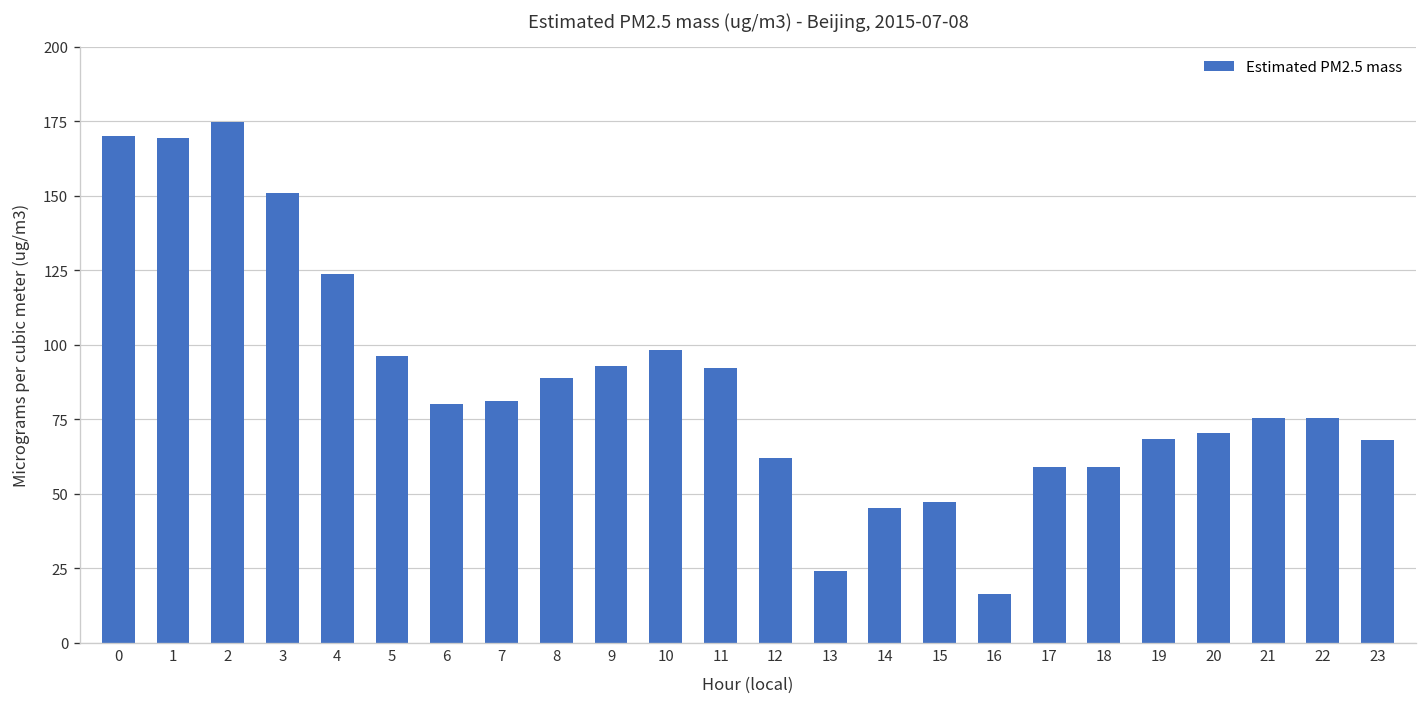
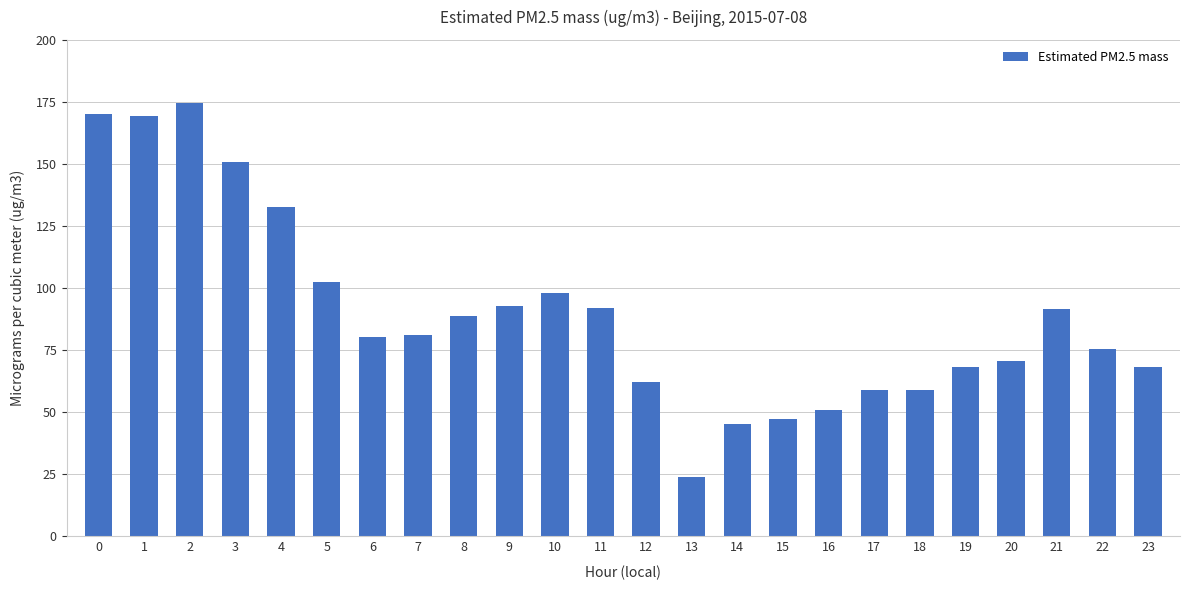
  {
    "0": 170,
    "1": 169,
    "2": 175,
    "3": 151,
-   "4": 124,
-   "5": 96,
+   "4": 133,
+   "5": 103,
    "6": 80,
    "7": 81,
    "8": 89,
    "9": 93,
    "10": 98,
    "11": 92,
    "12": 62,
    "13": 24,
    "14": 45,
    "15": 47,
-   "16": 16,
+   "16": 51,
    "17": 59,
    "18": 59,
    "19": 68,
    "20": 71,
-   "21": 75,
+   "21": 92,
    "22": 75,
    "23": 68
  }
